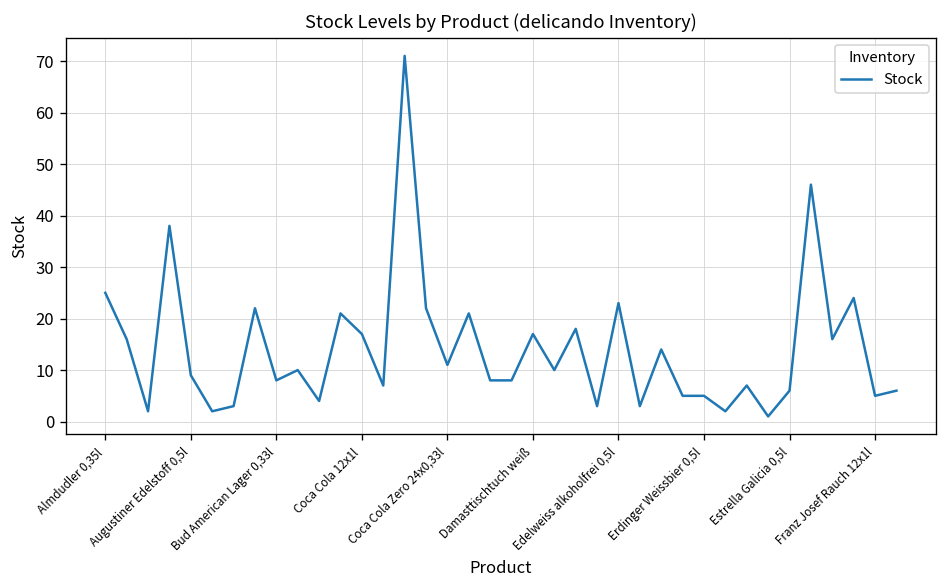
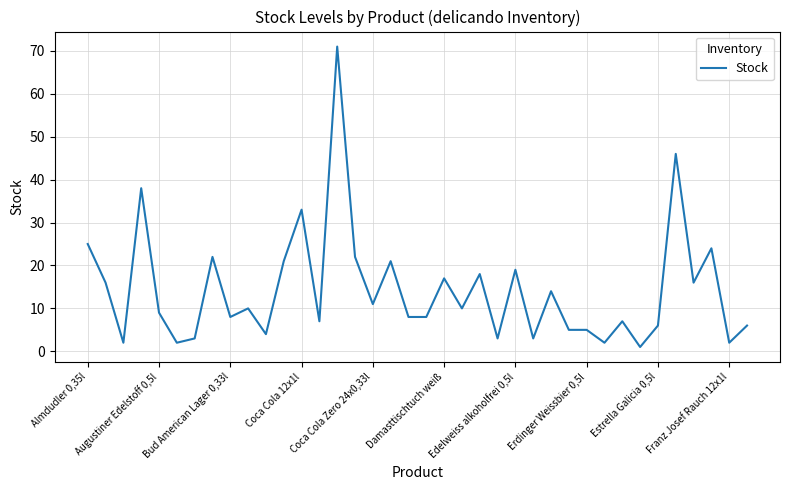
  {
    "Almdudler 0,35l": 25,
    "Augustiner Edelstoff 0,5l": 9,
    "Bud American Lager 0,33l": 8,
-   "Coca Cola 12x1l": 17,
+   "Coca Cola 12x1l": 33,
    "Coca Cola Zero 24x0,33l": 11,
    "Damasttischtuch weiß": 17,
-   "Edelweiss alkoholfrei 0,5l": 23,
+   "Edelweiss alkoholfrei 0,5l": 19,
    "Erdinger Weissbier 0,5l": 5,
    "Estrella Galicia 0,5l": 6,
-   "Franz Josef Rauch 12x1l": 5
+   "Franz Josef Rauch 12x1l": 2
  }
